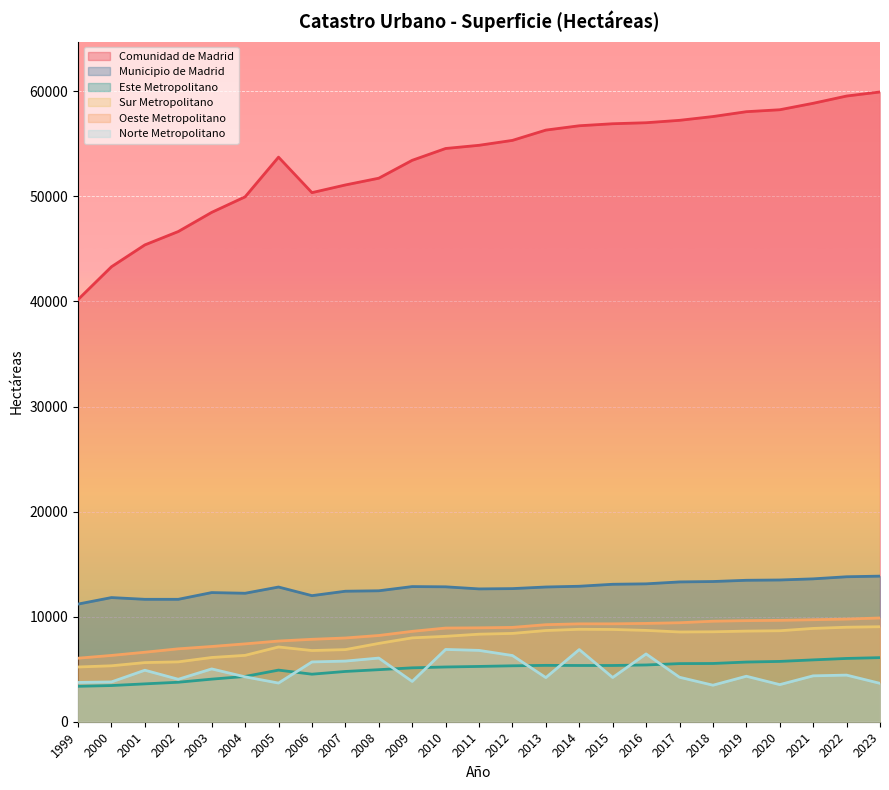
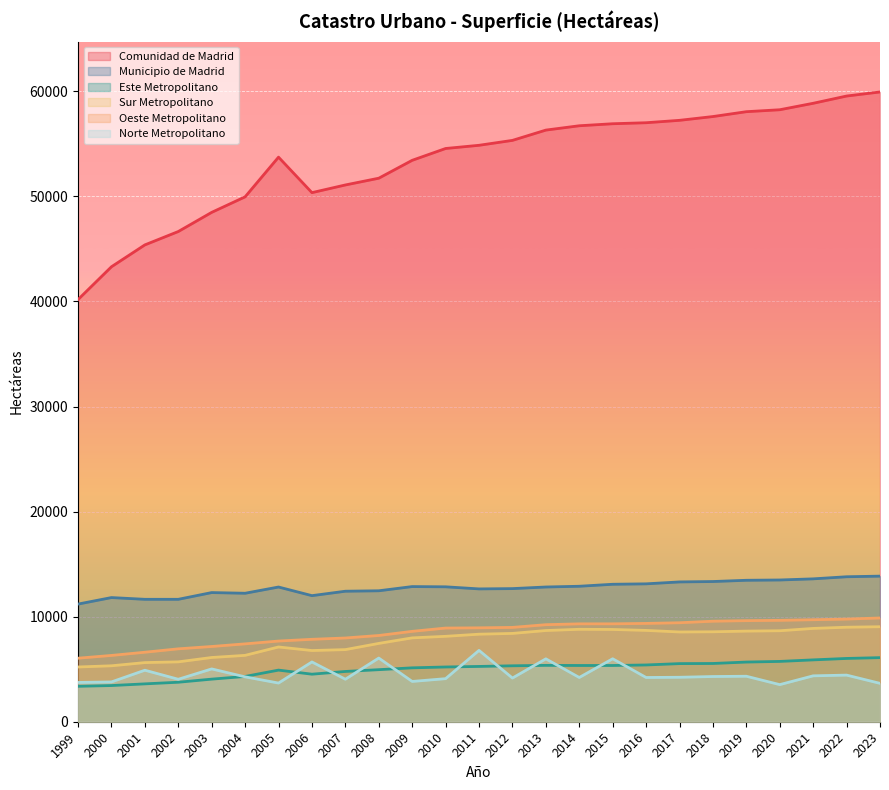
  {
    "Norte Metropolitano": {
      "1999": 3700,
      "2000": 3800,
      "2001": 4900,
      "2002": 4000,
      "2003": 5000,
      "2005": 3700,
      "2006": 5700,
-     "2007": 5800,
+     "2007": 4000,
      "2008": 6100,
      "2009": 3800,
-     "2010": 6900,
+     "2010": 4100,
      "2011": 6800,
-     "2012": 6300,
-     "2013": 4200,
-     "2014": 6900,
-     "2015": 4200,
-     "2016": 6500,
+     "2012": 4200,
+     "2013": 6000,
+     "2014": 4200,
+     "2015": 6000,
+     "2016": 4200,
      "2017": 4200,
-     "2018": 3500,
+     "2018": 4300,
      "2019": 4300,
      "2020": 3500,
      "2021": 4400,
      "2022": 4400,
      "2023": 3700
    }
  }
